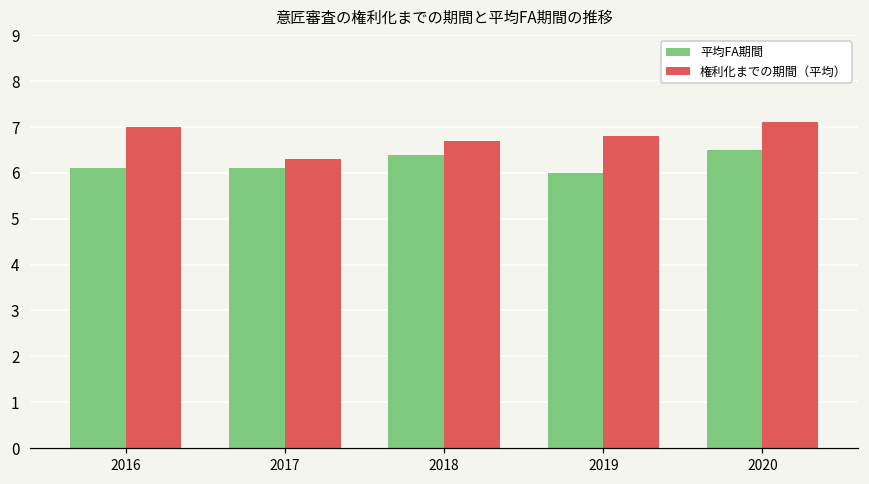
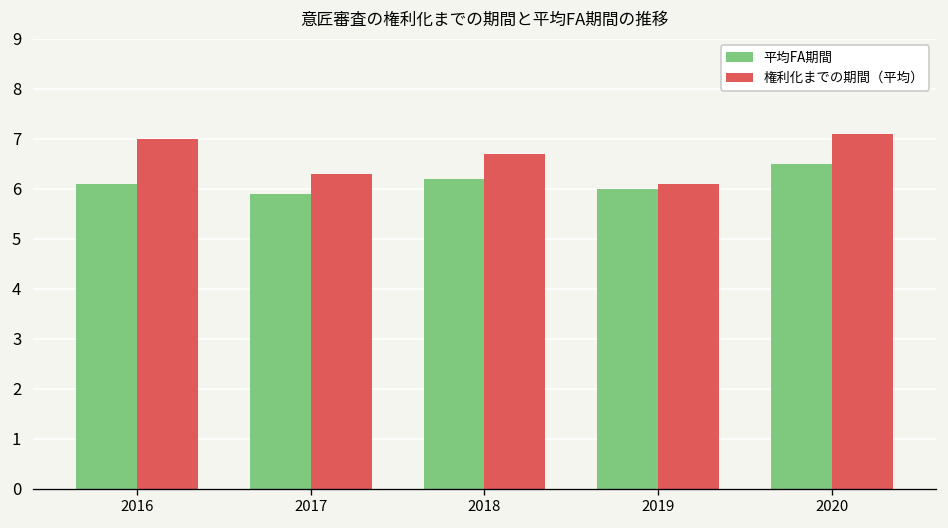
  {
    "平均FA期間": {
      "2016": 6.1,
-     "2017": 6.1,
-     "2018": 6.4,
+     "2017": 5.9,
+     "2018": 6.2,
      "2019": 6.0,
      "2020": 6.5
    },
    "権利化までの期間（平均）": {
      "2016": 7.0,
      "2017": 6.3,
      "2018": 6.7,
-     "2019": 6.8,
+     "2019": 6.1,
      "2020": 7.1
    }
  }
